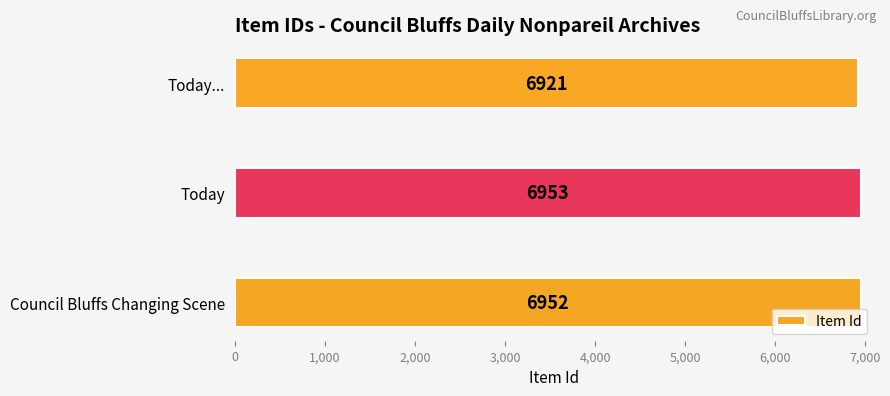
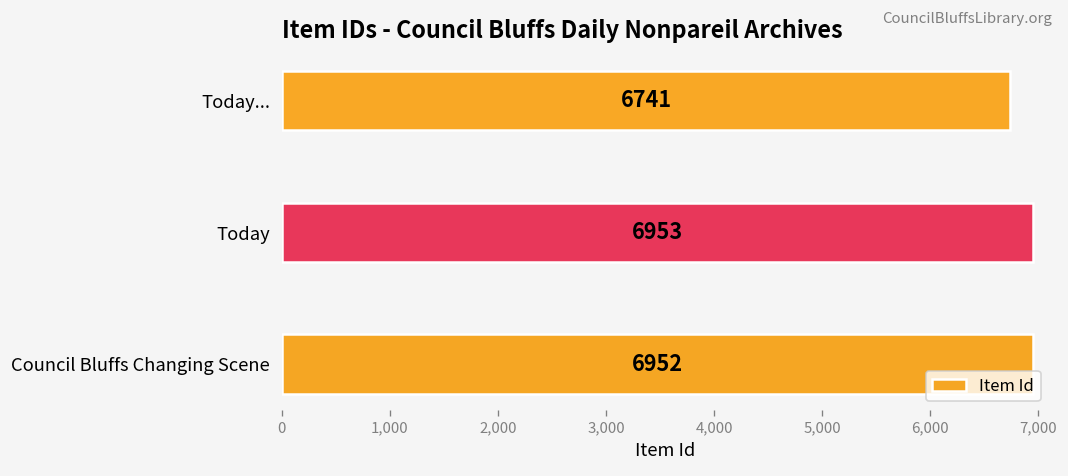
  {
-   "Today...": 6921,
+   "Today...": 6741,
    "Today": 6953,
    "Council Bluffs Changing Scene": 6952
  }
